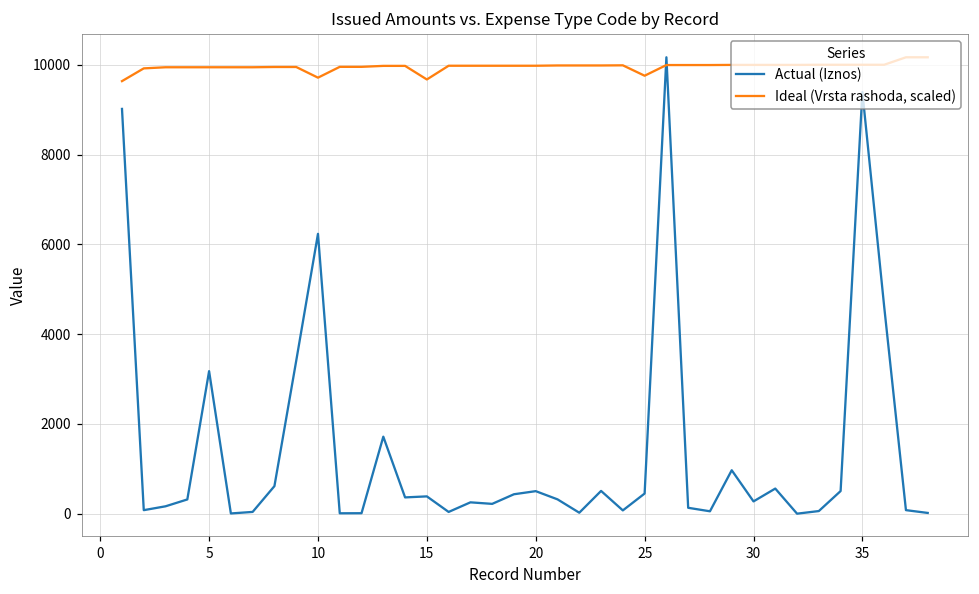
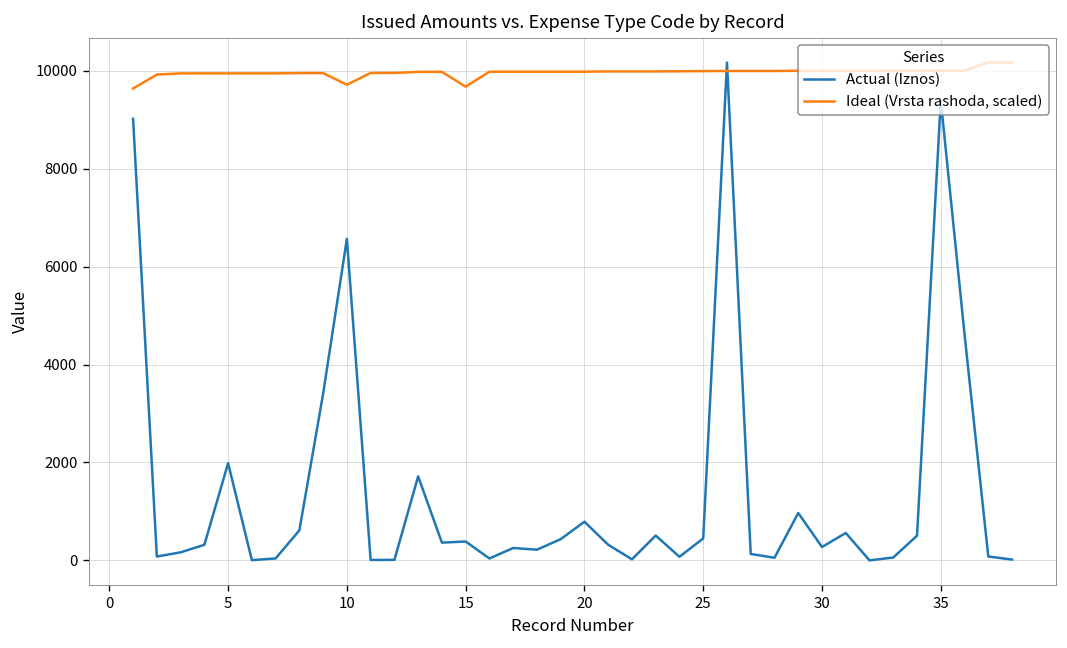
  {
    "Actual (Iznos)": {
-     "5": 3200,
-     "10": 6200,
+     "5": 2000,
+     "10": 6600,
      "15": 400,
-     "20": 500,
+     "20": 800,
      "25": 500,
      "30": 300
    },
    "Ideal (Vrsta rashoda, scaled)": {
      "5": 9900,
      "10": 9700,
      "15": 9700,
      "20": 10000,
-     "25": 9800
+     "25": 10000
    }
  }
